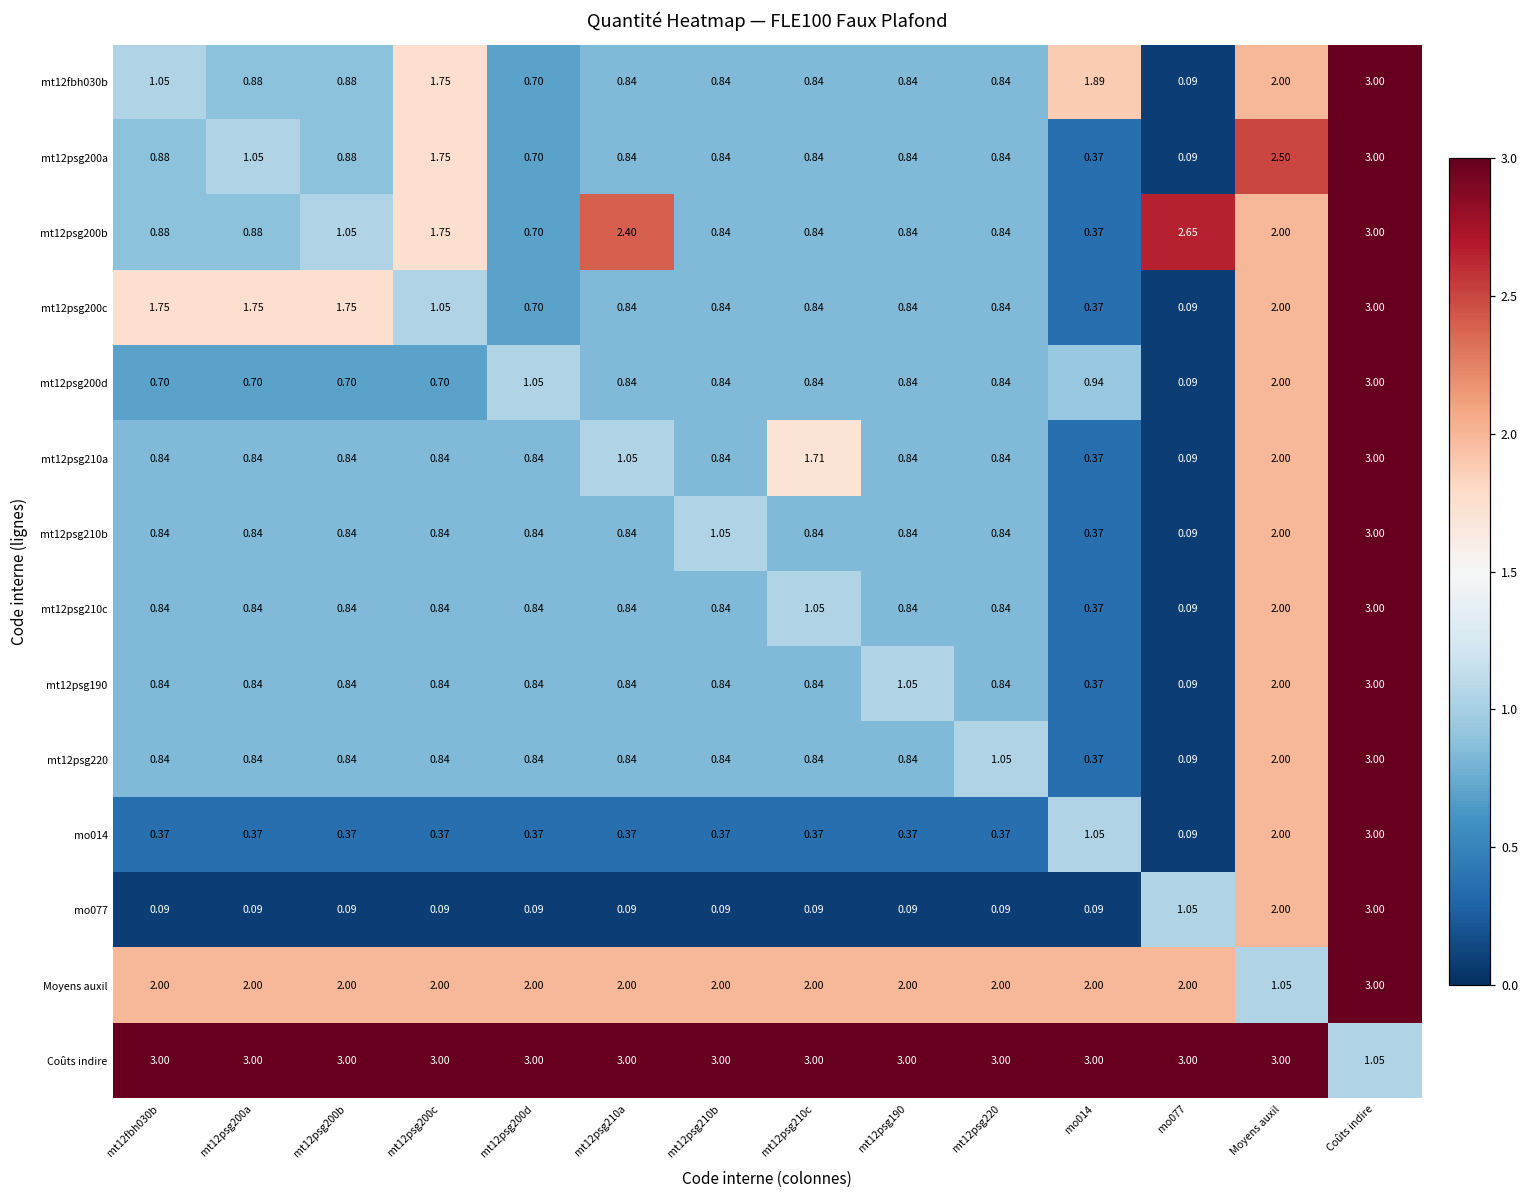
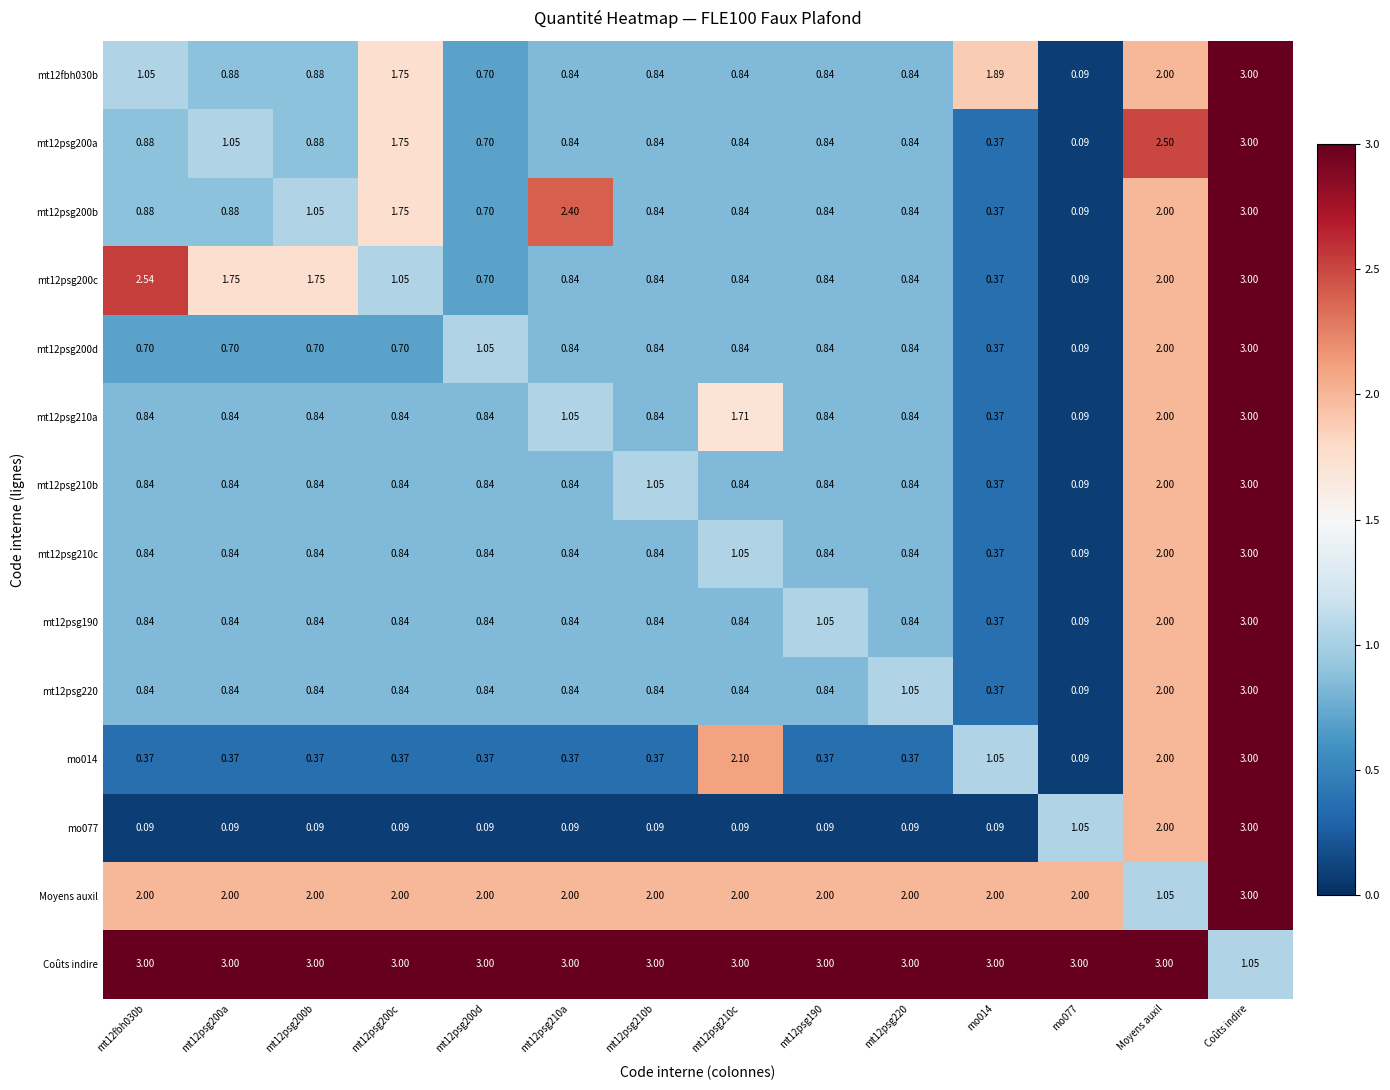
  {
    "mt12fbh030b": {
      "mt12fbh030b": 1.05,
      "mt12psg200a": 0.88,
      "mt12psg200b": 0.88,
      "mt12psg200c": 1.75,
      "mt12psg200d": 0.70,
      "mt12psg210a": 0.84,
      "mt12psg210b": 0.84,
      "mt12psg210c": 0.84,
      "mt12psg190": 0.84,
      "mt12psg220": 0.84,
      "mo014": 1.89,
      "mo077": 0.09,
      "Moyens auxil": 2.00,
      "Coûts indire": 3.00
    },
    "mt12psg200a": {
      "mt12fbh030b": 0.88,
      "mt12psg200a": 1.05,
      "mt12psg200b": 0.88,
      "mt12psg200c": 1.75,
      "mt12psg200d": 0.70,
      "mt12psg210a": 0.84,
      "mt12psg210b": 0.84,
      "mt12psg210c": 0.84,
      "mt12psg190": 0.84,
      "mt12psg220": 0.84,
      "mo014": 0.37,
      "mo077": 0.09,
      "Moyens auxil": 2.50,
      "Coûts indire": 3.00
    },
    "mt12psg200b": {
      "mt12fbh030b": 0.88,
      "mt12psg200a": 0.88,
      "mt12psg200b": 1.05,
      "mt12psg200c": 1.75,
      "mt12psg200d": 0.70,
      "mt12psg210a": 2.40,
      "mt12psg210b": 0.84,
      "mt12psg210c": 0.84,
      "mt12psg190": 0.84,
      "mt12psg220": 0.84,
      "mo014": 0.37,
-     "mo077": 2.65,
+     "mo077": 0.09,
      "Moyens auxil": 2.00,
      "Coûts indire": 3.00
    },
    "mt12psg200c": {
-     "mt12fbh030b": 1.75,
+     "mt12fbh030b": 2.54,
      "mt12psg200a": 1.75,
      "mt12psg200b": 1.75,
      "mt12psg200c": 1.05,
      "mt12psg200d": 0.70,
      "mt12psg210a": 0.84,
      "mt12psg210b": 0.84,
      "mt12psg210c": 0.84,
      "mt12psg190": 0.84,
      "mt12psg220": 0.84,
      "mo014": 0.37,
      "mo077": 0.09,
      "Moyens auxil": 2.00,
      "Coûts indire": 3.00
    },
    "mt12psg200d": {
      "mt12fbh030b": 0.70,
      "mt12psg200a": 0.70,
      "mt12psg200b": 0.70,
      "mt12psg200c": 0.70,
      "mt12psg200d": 1.05,
      "mt12psg210a": 0.84,
      "mt12psg210b": 0.84,
      "mt12psg210c": 0.84,
      "mt12psg190": 0.84,
      "mt12psg220": 0.84,
-     "mo014": 0.94,
+     "mo014": 0.37,
      "mo077": 0.09,
      "Moyens auxil": 2.00,
      "Coûts indire": 3.00
    },
    "mt12psg210a": {
      "mt12fbh030b": 0.84,
      "mt12psg200a": 0.84,
      "mt12psg200b": 0.84,
      "mt12psg200c": 0.84,
      "mt12psg200d": 0.84,
      "mt12psg210a": 1.05,
      "mt12psg210b": 0.84,
      "mt12psg210c": 1.71,
      "mt12psg190": 0.84,
      "mt12psg220": 0.84,
      "mo014": 0.37,
      "mo077": 0.09,
      "Moyens auxil": 2.00,
      "Coûts indire": 3.00
    },
    "mt12psg210b": {
      "mt12fbh030b": 0.84,
      "mt12psg200a": 0.84,
      "mt12psg200b": 0.84,
      "mt12psg200c": 0.84,
      "mt12psg200d": 0.84,
      "mt12psg210a": 0.84,
      "mt12psg210b": 1.05,
      "mt12psg210c": 0.84,
      "mt12psg190": 0.84,
      "mt12psg220": 0.84,
      "mo014": 0.37,
      "mo077": 0.09,
      "Moyens auxil": 2.00,
      "Coûts indire": 3.00
    },
    "mt12psg210c": {
      "mt12fbh030b": 0.84,
      "mt12psg200a": 0.84,
      "mt12psg200b": 0.84,
      "mt12psg200c": 0.84,
      "mt12psg200d": 0.84,
      "mt12psg210a": 0.84,
      "mt12psg210b": 0.84,
      "mt12psg210c": 1.05,
      "mt12psg190": 0.84,
      "mt12psg220": 0.84,
      "mo014": 0.37,
      "mo077": 0.09,
      "Moyens auxil": 2.00,
      "Coûts indire": 3.00
    },
    "mt12psg190": {
      "mt12fbh030b": 0.84,
      "mt12psg200a": 0.84,
      "mt12psg200b": 0.84,
      "mt12psg200c": 0.84,
      "mt12psg200d": 0.84,
      "mt12psg210a": 0.84,
      "mt12psg210b": 0.84,
      "mt12psg210c": 0.84,
      "mt12psg190": 1.05,
      "mt12psg220": 0.84,
      "mo014": 0.37,
      "mo077": 0.09,
      "Moyens auxil": 2.00,
      "Coûts indire": 3.00
    },
    "mt12psg220": {
      "mt12fbh030b": 0.84,
      "mt12psg200a": 0.84,
      "mt12psg200b": 0.84,
      "mt12psg200c": 0.84,
      "mt12psg200d": 0.84,
      "mt12psg210a": 0.84,
      "mt12psg210b": 0.84,
      "mt12psg210c": 0.84,
      "mt12psg190": 0.84,
      "mt12psg220": 1.05,
      "mo014": 0.37,
      "mo077": 0.09,
      "Moyens auxil": 2.00,
      "Coûts indire": 3.00
    },
    "mo014": {
      "mt12fbh030b": 0.37,
      "mt12psg200a": 0.37,
      "mt12psg200b": 0.37,
      "mt12psg200c": 0.37,
      "mt12psg200d": 0.37,
      "mt12psg210a": 0.37,
      "mt12psg210b": 0.37,
-     "mt12psg210c": 0.37,
+     "mt12psg210c": 2.10,
      "mt12psg190": 0.37,
      "mt12psg220": 0.37,
      "mo014": 1.05,
      "mo077": 0.09,
      "Moyens auxil": 2.00,
      "Coûts indire": 3.00
    },
    "mo077": {
      "mt12fbh030b": 0.09,
      "mt12psg200a": 0.09,
      "mt12psg200b": 0.09,
      "mt12psg200c": 0.09,
      "mt12psg200d": 0.09,
      "mt12psg210a": 0.09,
      "mt12psg210b": 0.09,
      "mt12psg210c": 0.09,
      "mt12psg190": 0.09,
      "mt12psg220": 0.09,
      "mo014": 0.09,
      "mo077": 1.05,
      "Moyens auxil": 2.00,
      "Coûts indire": 3.00
    },
    "Moyens auxil": {
      "mt12fbh030b": 2.00,
      "mt12psg200a": 2.00,
      "mt12psg200b": 2.00,
      "mt12psg200c": 2.00,
      "mt12psg200d": 2.00,
      "mt12psg210a": 2.00,
      "mt12psg210b": 2.00,
      "mt12psg210c": 2.00,
      "mt12psg190": 2.00,
      "mt12psg220": 2.00,
      "mo014": 2.00,
      "mo077": 2.00,
      "Moyens auxil": 1.05,
      "Coûts indire": 3.00
    },
    "Coûts indire": {
      "mt12fbh030b": 3.00,
      "mt12psg200a": 3.00,
      "mt12psg200b": 3.00,
      "mt12psg200c": 3.00,
      "mt12psg200d": 3.00,
      "mt12psg210a": 3.00,
      "mt12psg210b": 3.00,
      "mt12psg210c": 3.00,
      "mt12psg190": 3.00,
      "mt12psg220": 3.00,
      "mo014": 3.00,
      "mo077": 3.00,
      "Moyens auxil": 3.00,
      "Coûts indire": 1.05
    }
  }
